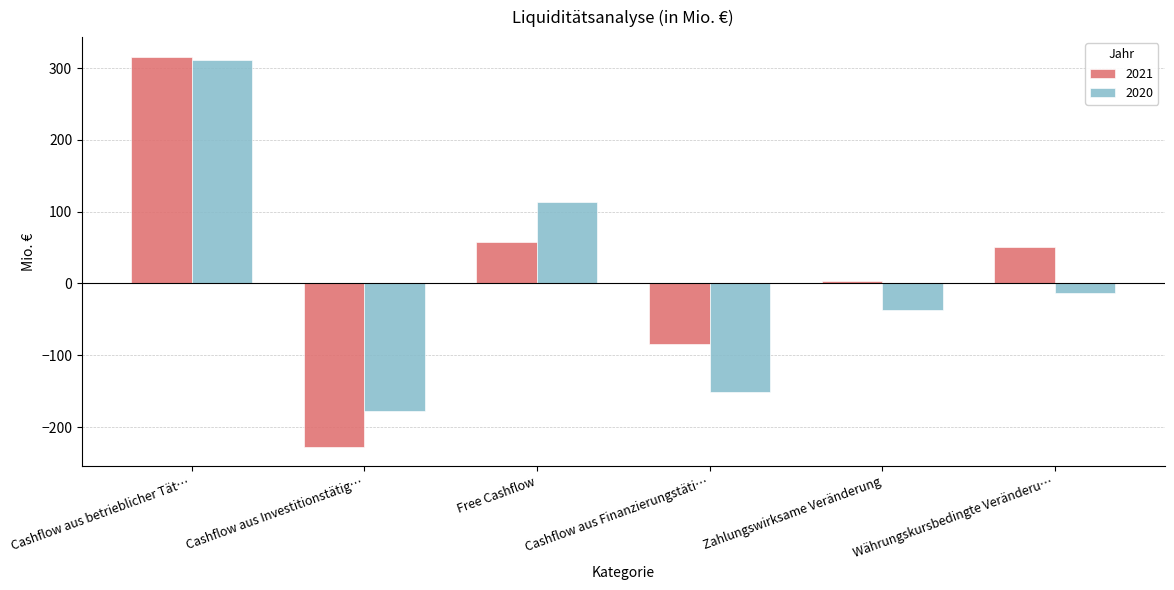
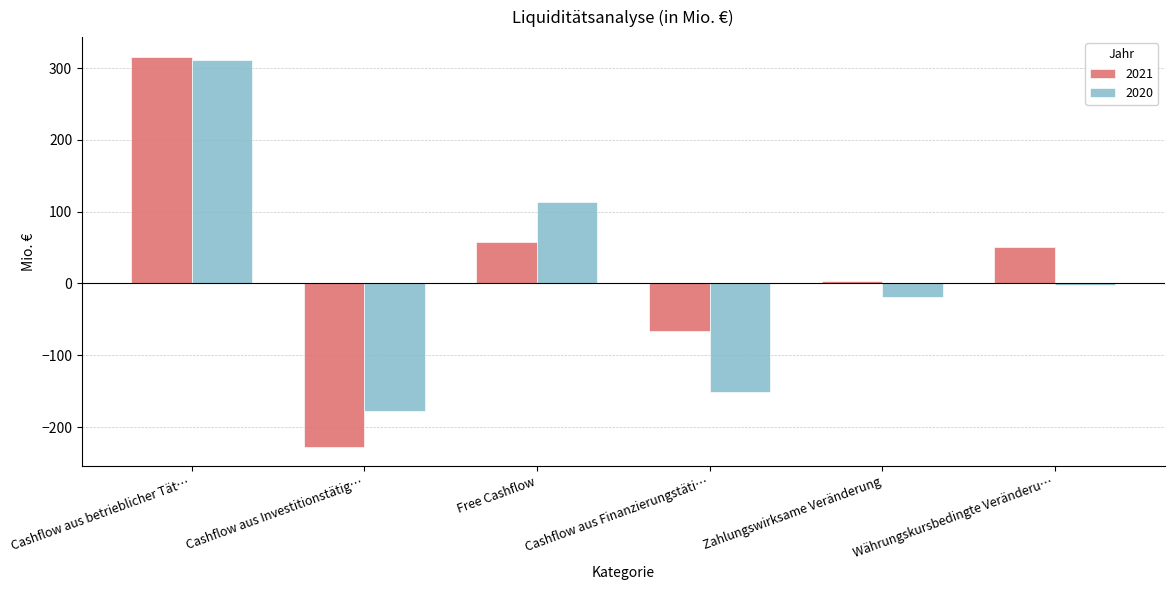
  {
    "2021": {
      "Cashflow aus betrieblicher Tät…": 320,
      "Cashflow aus Investitionstätig…": -230,
      "Free Cashflow": 60,
-     "Cashflow aus Finanzierungstäti…": -80,
+     "Cashflow aus Finanzierungstäti…": -70,
      "Zahlungswirksame Veränderung": 0,
      "Währungskursbedingte Veränderu…": 50
    },
    "2020": {
      "Cashflow aus betrieblicher Tät…": 310,
      "Cashflow aus Investitionstätig…": -180,
      "Free Cashflow": 110,
      "Cashflow aus Finanzierungstäti…": -150,
-     "Zahlungswirksame Veränderung": -40,
-     "Währungskursbedingte Veränderu…": -10
+     "Zahlungswirksame Veränderung": -20,
+     "Währungskursbedingte Veränderu…": 0
    }
  }
